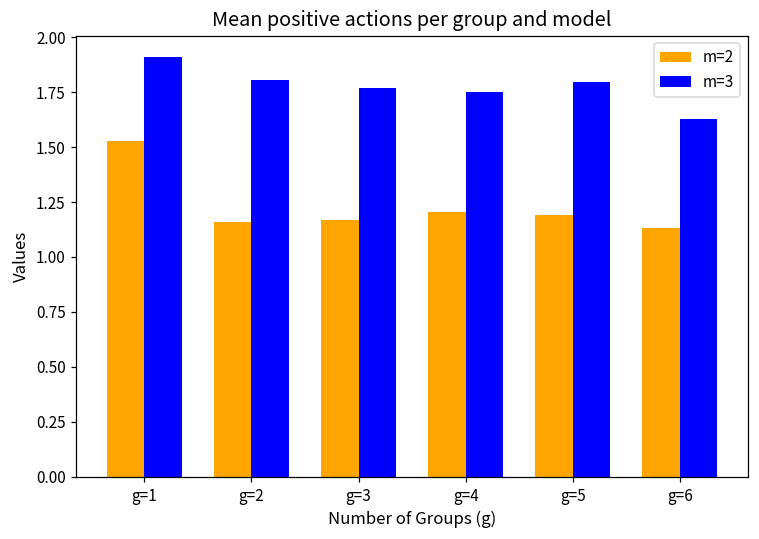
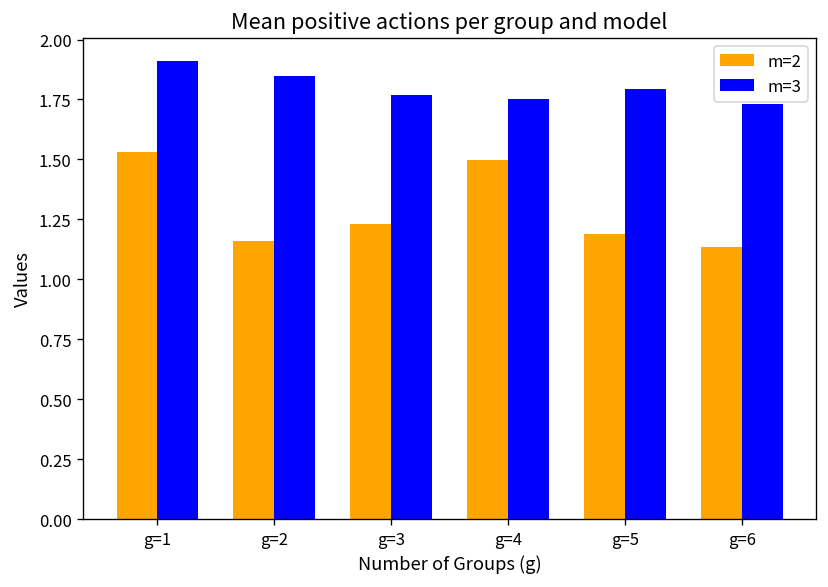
  {
    "m=2": {
      "g=1": 1.53,
      "g=2": 1.16,
-     "g=3": 1.17,
-     "g=4": 1.21,
+     "g=3": 1.23,
+     "g=4": 1.50,
      "g=5": 1.19,
      "g=6": 1.13
    },
    "m=3": {
      "g=1": 1.91,
-     "g=2": 1.81,
+     "g=2": 1.85,
      "g=3": 1.77,
      "g=4": 1.75,
      "g=5": 1.79,
-     "g=6": 1.63
+     "g=6": 1.73
    }
  }
